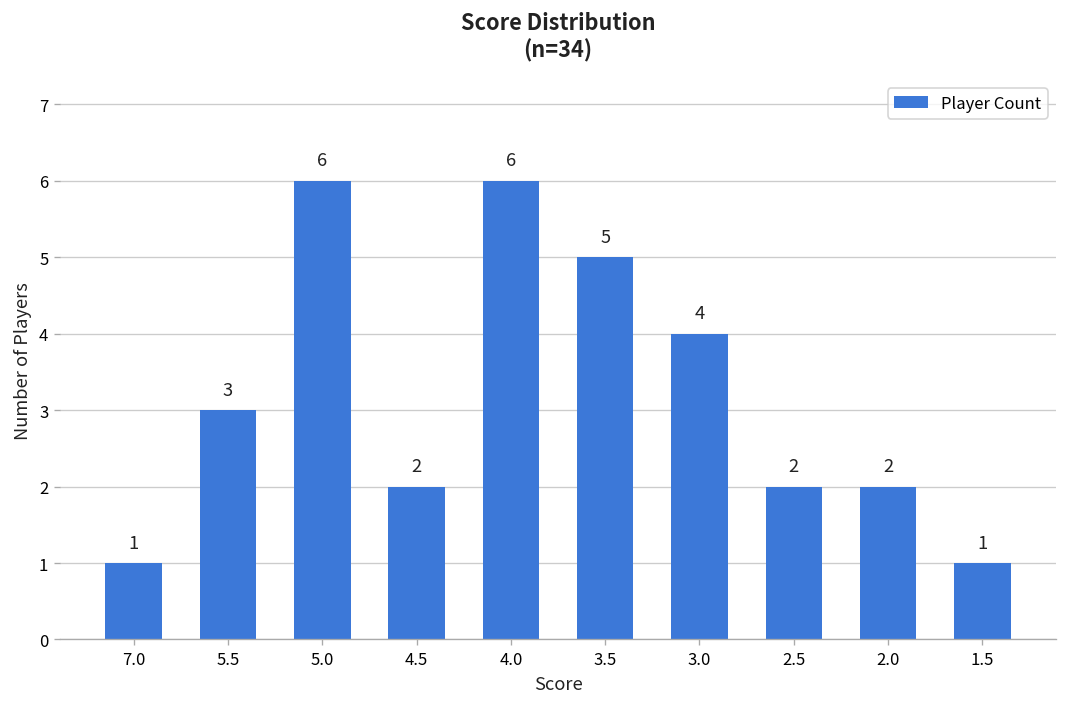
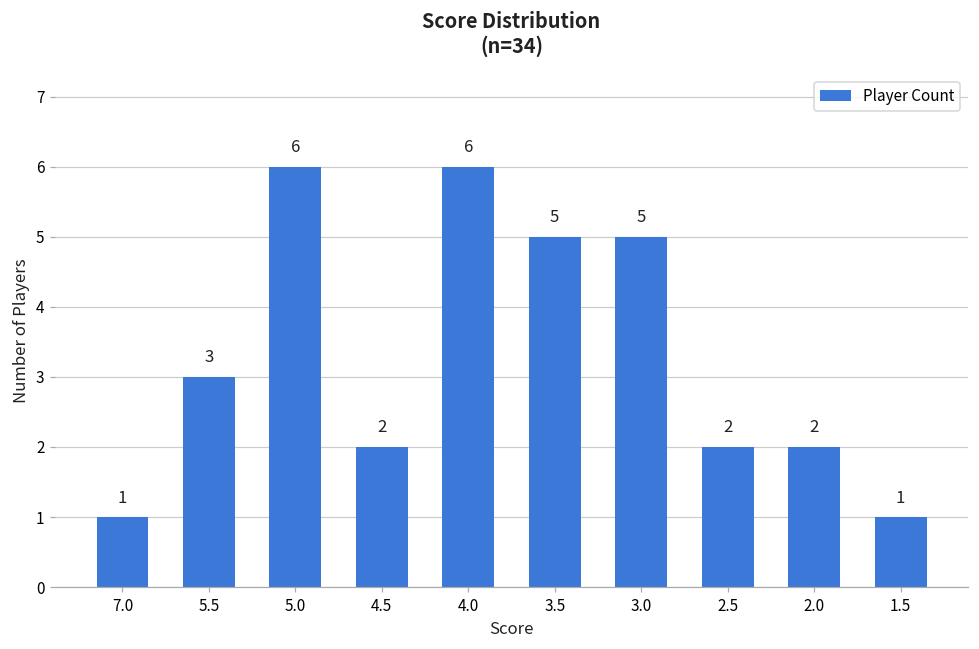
  {
    "7.0": 1,
    "5.5": 3,
    "5.0": 6,
    "4.5": 2,
    "4.0": 6,
    "3.5": 5,
-   "3.0": 4,
+   "3.0": 5,
    "2.5": 2,
    "2.0": 2,
    "1.5": 1
  }
